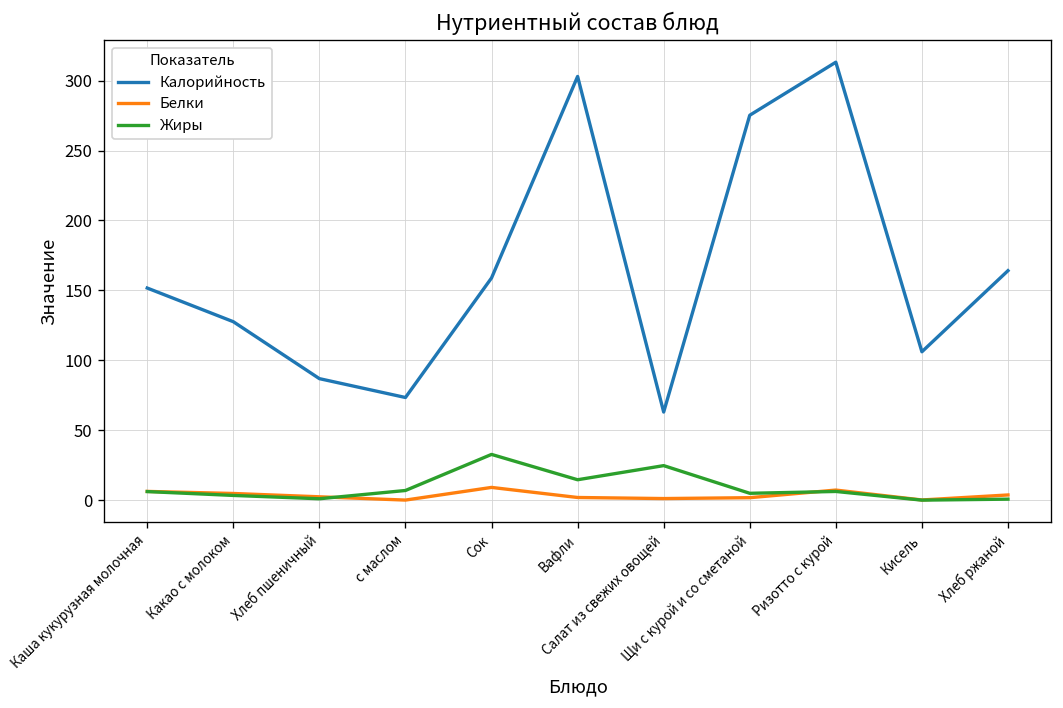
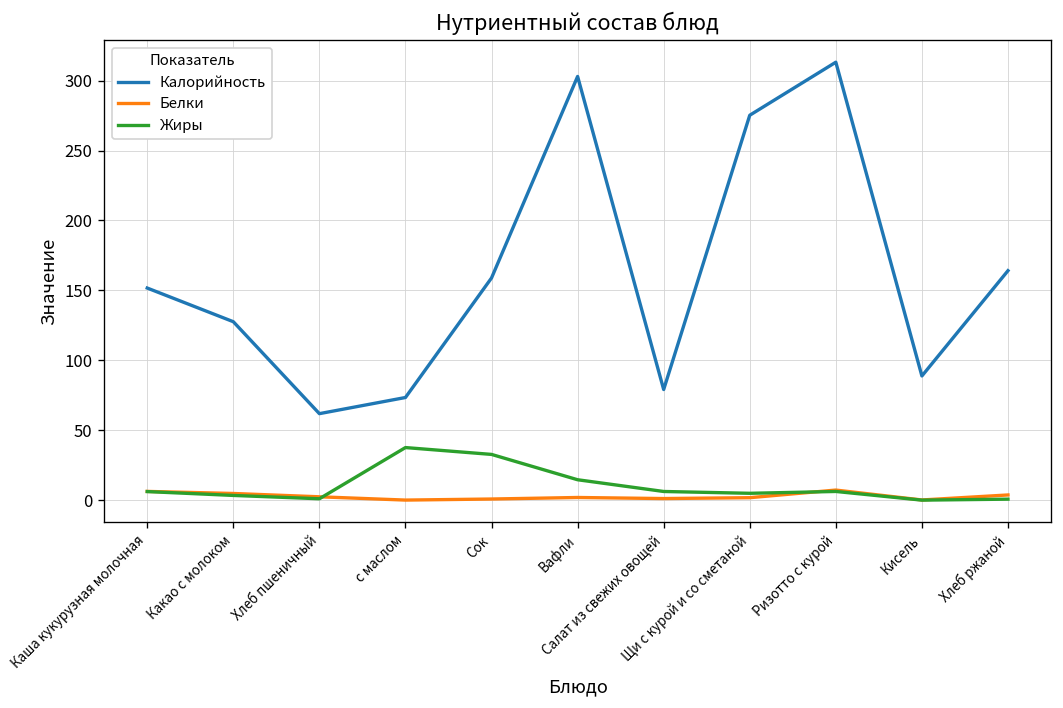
  {
    "Калорийность": {
      "Каша кукурузная молочная": 152,
      "Какао с молоком": 128,
-     "Хлеб пшеничный": 87,
+     "Хлеб пшеничный": 62,
      "с маслом": 73,
      "Сок": 159,
      "Вафли": 303,
-     "Салат из свежих овощей": 63,
+     "Салат из свежих овощей": 79,
      "Щи с курой и со сметаной": 275,
      "Ризотто с курой": 313,
-     "Кисель": 106,
+     "Кисель": 89,
      "Хлеб ржаной": 164
    },
    "Белки": {
      "с маслом": 0,
-     "Сок": 9,
+     "Сок": 1,
      "Вафли": 2,
      "Салат из свежих овощей": 1,
      "Щи с курой и со сметаной": 2,
      "Хлеб ржаной": 4
    },
    "Жиры": {
-     "с маслом": 7,
+     "с маслом": 38,
      "Сок": 33,
      "Вафли": 15,
-     "Салат из свежих овощей": 25,
+     "Салат из свежих овощей": 6,
      "Щи с курой и со сметаной": 5,
      "Хлеб ржаной": 1
    }
  }
